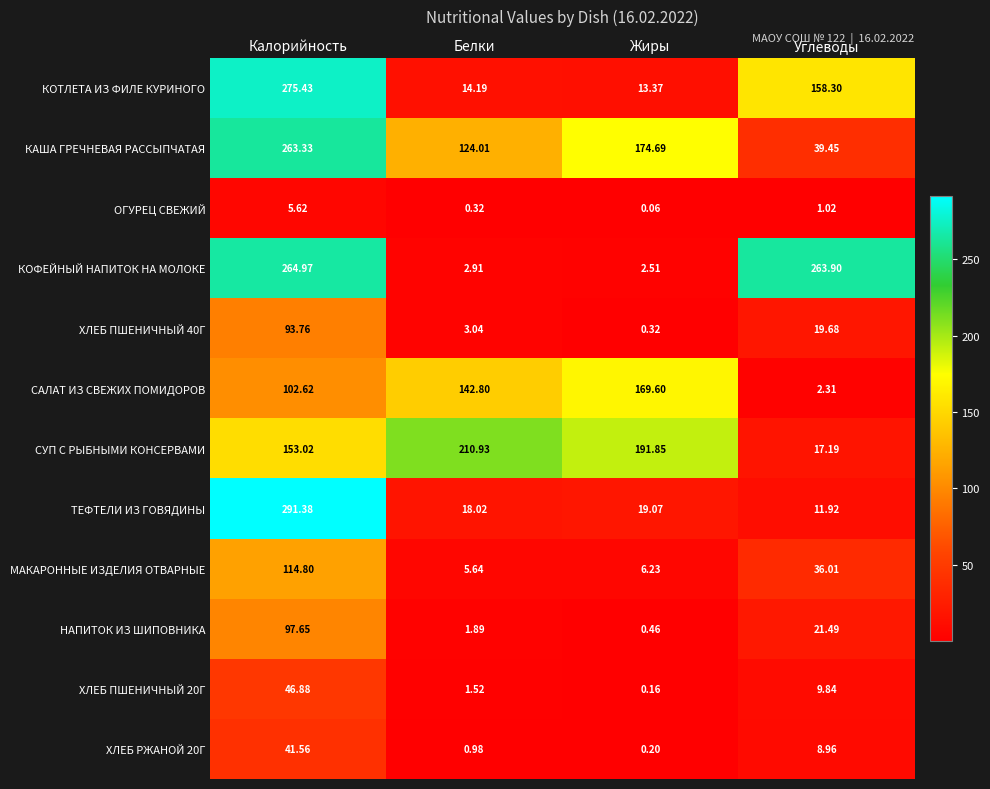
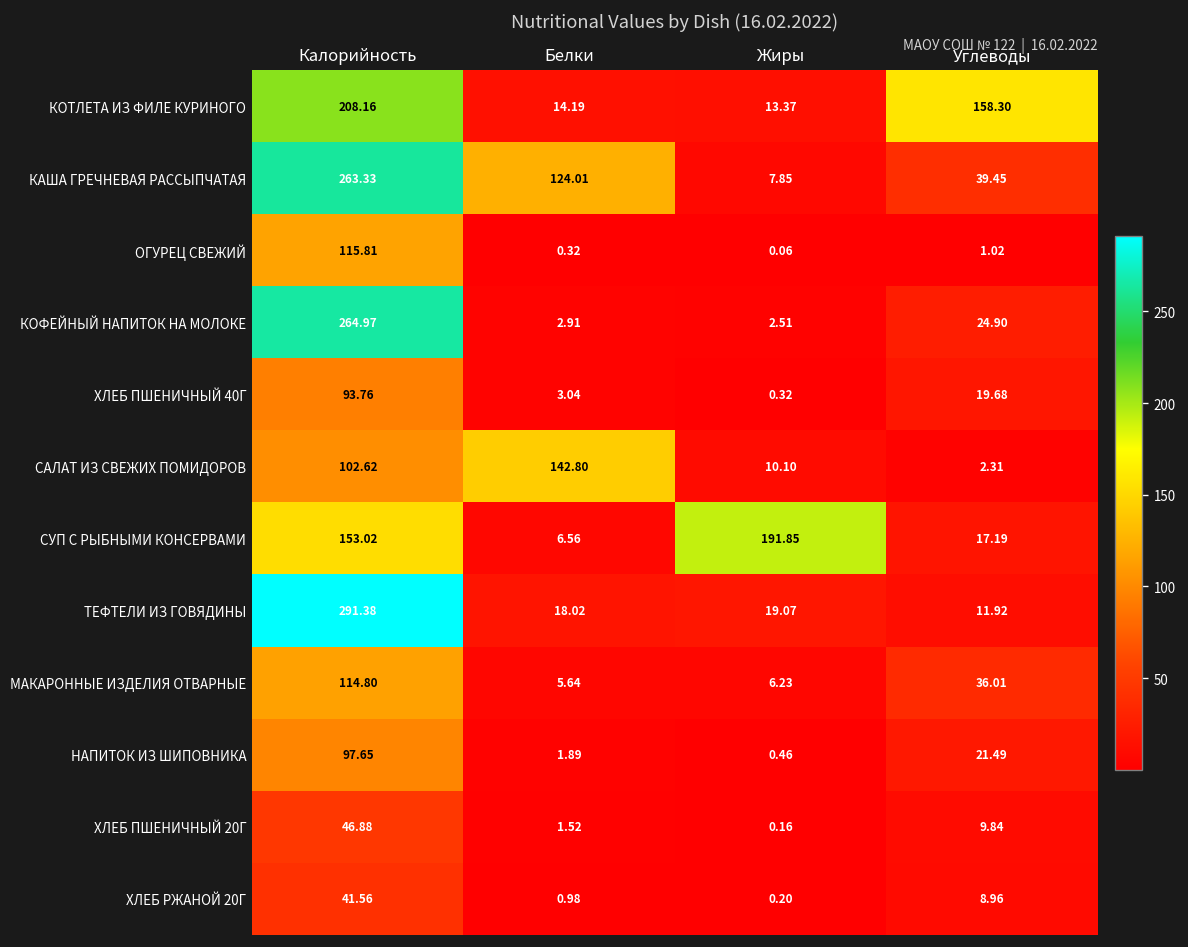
  {
    "КОТЛЕТА ИЗ ФИЛЕ КУРИНОГО": {
-     "Калорийность": 275.43,
+     "Калорийность": 208.16,
      "Белки": 14.19,
      "Жиры": 13.37,
      "Углеводы": 158.30
    },
    "КАША ГРЕЧНЕВАЯ РАССЫПЧАТАЯ": {
      "Калорийность": 263.33,
      "Белки": 124.01,
-     "Жиры": 174.69,
+     "Жиры": 7.85,
      "Углеводы": 39.45
    },
    "ОГУРЕЦ СВЕЖИЙ": {
-     "Калорийность": 5.62,
+     "Калорийность": 115.81,
      "Белки": 0.32,
      "Жиры": 0.06,
      "Углеводы": 1.02
    },
    "КОФЕЙНЫЙ НАПИТОК НА МОЛОКЕ": {
      "Калорийность": 264.97,
      "Белки": 2.91,
      "Жиры": 2.51,
-     "Углеводы": 263.90
+     "Углеводы": 24.90
    },
    "ХЛЕБ ПШЕНИЧНЫЙ 40Г": {
      "Калорийность": 93.76,
      "Белки": 3.04,
      "Жиры": 0.32,
      "Углеводы": 19.68
    },
    "САЛАТ ИЗ СВЕЖИХ ПОМИДОРОВ": {
      "Калорийность": 102.62,
      "Белки": 142.80,
-     "Жиры": 169.60,
+     "Жиры": 10.10,
      "Углеводы": 2.31
    },
    "СУП С РЫБНЫМИ КОНСЕРВАМИ": {
      "Калорийность": 153.02,
-     "Белки": 210.93,
+     "Белки": 6.56,
      "Жиры": 191.85,
      "Углеводы": 17.19
    },
    "ТЕФТЕЛИ ИЗ ГОВЯДИНЫ": {
      "Калорийность": 291.38,
      "Белки": 18.02,
      "Жиры": 19.07,
      "Углеводы": 11.92
    },
    "МАКАРОННЫЕ ИЗДЕЛИЯ ОТВАРНЫЕ": {
      "Калорийность": 114.80,
      "Белки": 5.64,
      "Жиры": 6.23,
      "Углеводы": 36.01
    },
    "НАПИТОК ИЗ ШИПОВНИКА": {
      "Калорийность": 97.65,
      "Белки": 1.89,
      "Жиры": 0.46,
      "Углеводы": 21.49
    },
    "ХЛЕБ ПШЕНИЧНЫЙ 20Г": {
      "Калорийность": 46.88,
      "Белки": 1.52,
      "Жиры": 0.16,
      "Углеводы": 9.84
    },
    "ХЛЕБ РЖАНОЙ 20Г": {
      "Калорийность": 41.56,
      "Белки": 0.98,
      "Жиры": 0.20,
      "Углеводы": 8.96
    }
  }
